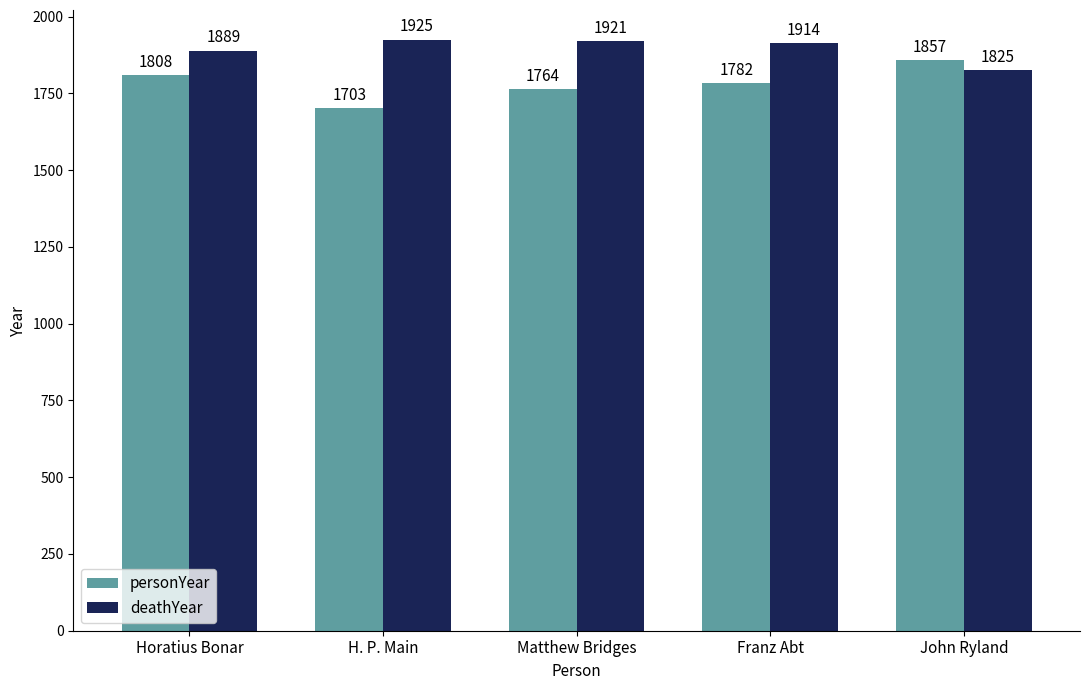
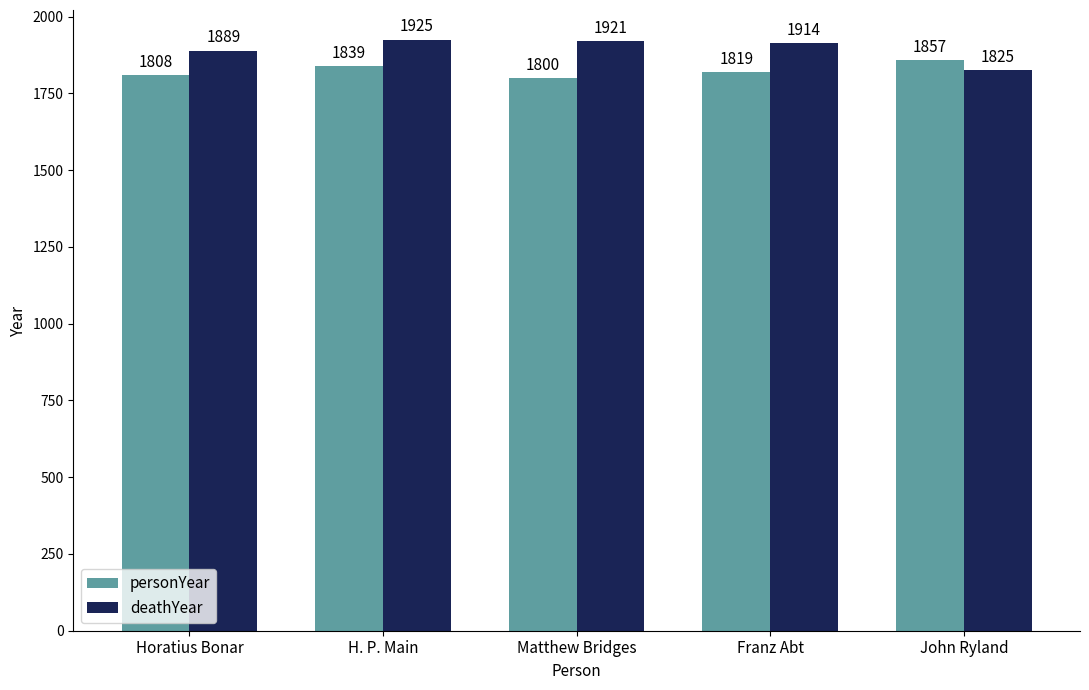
  {
    "personYear": {
      "Horatius Bonar": 1808,
-     "H. P. Main": 1703,
-     "Matthew Bridges": 1764,
-     "Franz Abt": 1782,
+     "H. P. Main": 1839,
+     "Matthew Bridges": 1800,
+     "Franz Abt": 1819,
      "John Ryland": 1857
    },
    "deathYear": {
      "Horatius Bonar": 1889,
      "H. P. Main": 1925,
      "Matthew Bridges": 1921,
      "Franz Abt": 1914,
      "John Ryland": 1825
    }
  }
